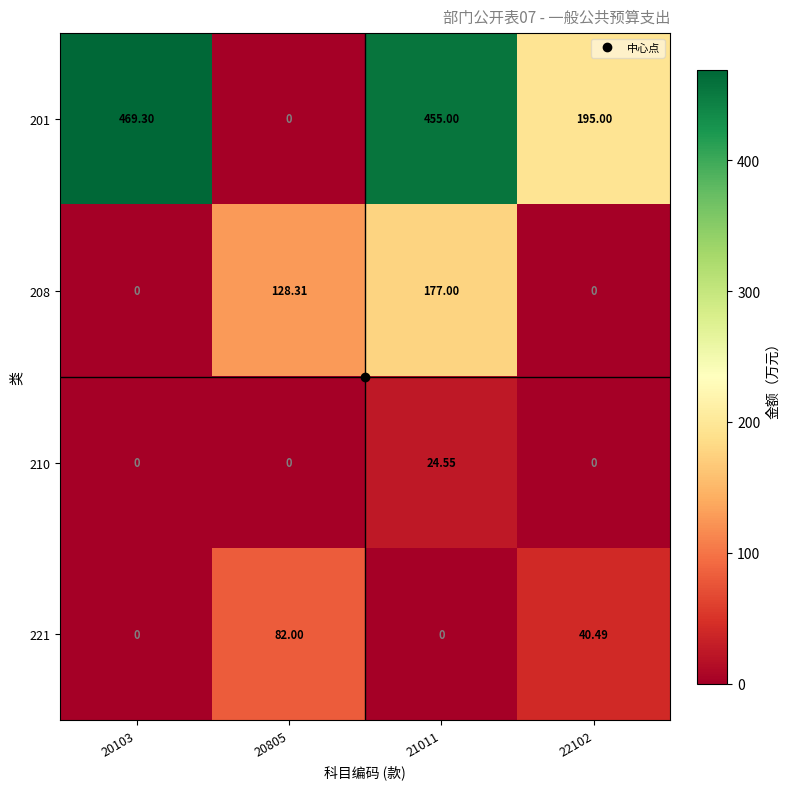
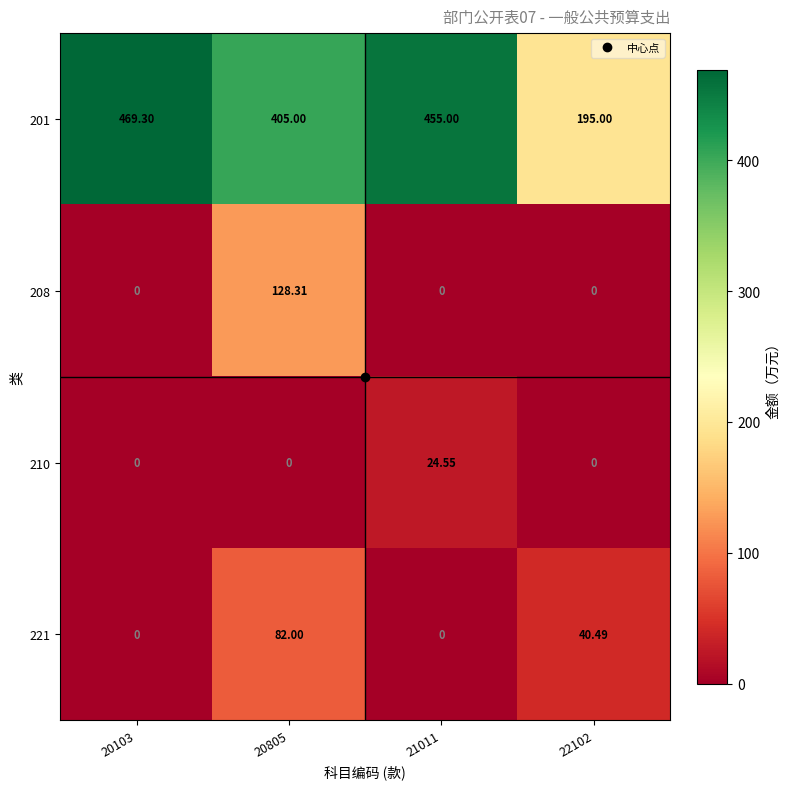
  {
    "201": {
      "20103": 469.30,
-     "20805": 0,
+     "20805": 405.00,
      "21011": 455.00,
      "22102": 195.00
    },
    "208": {
      "20103": 0,
      "20805": 128.31,
-     "21011": 177.00,
+     "21011": 0,
      "22102": 0
    },
    "210": {
      "20103": 0,
      "20805": 0,
      "21011": 24.55,
      "22102": 0
    },
    "221": {
      "20103": 0,
      "20805": 82.00,
      "21011": 0,
      "22102": 40.49
    }
  }
